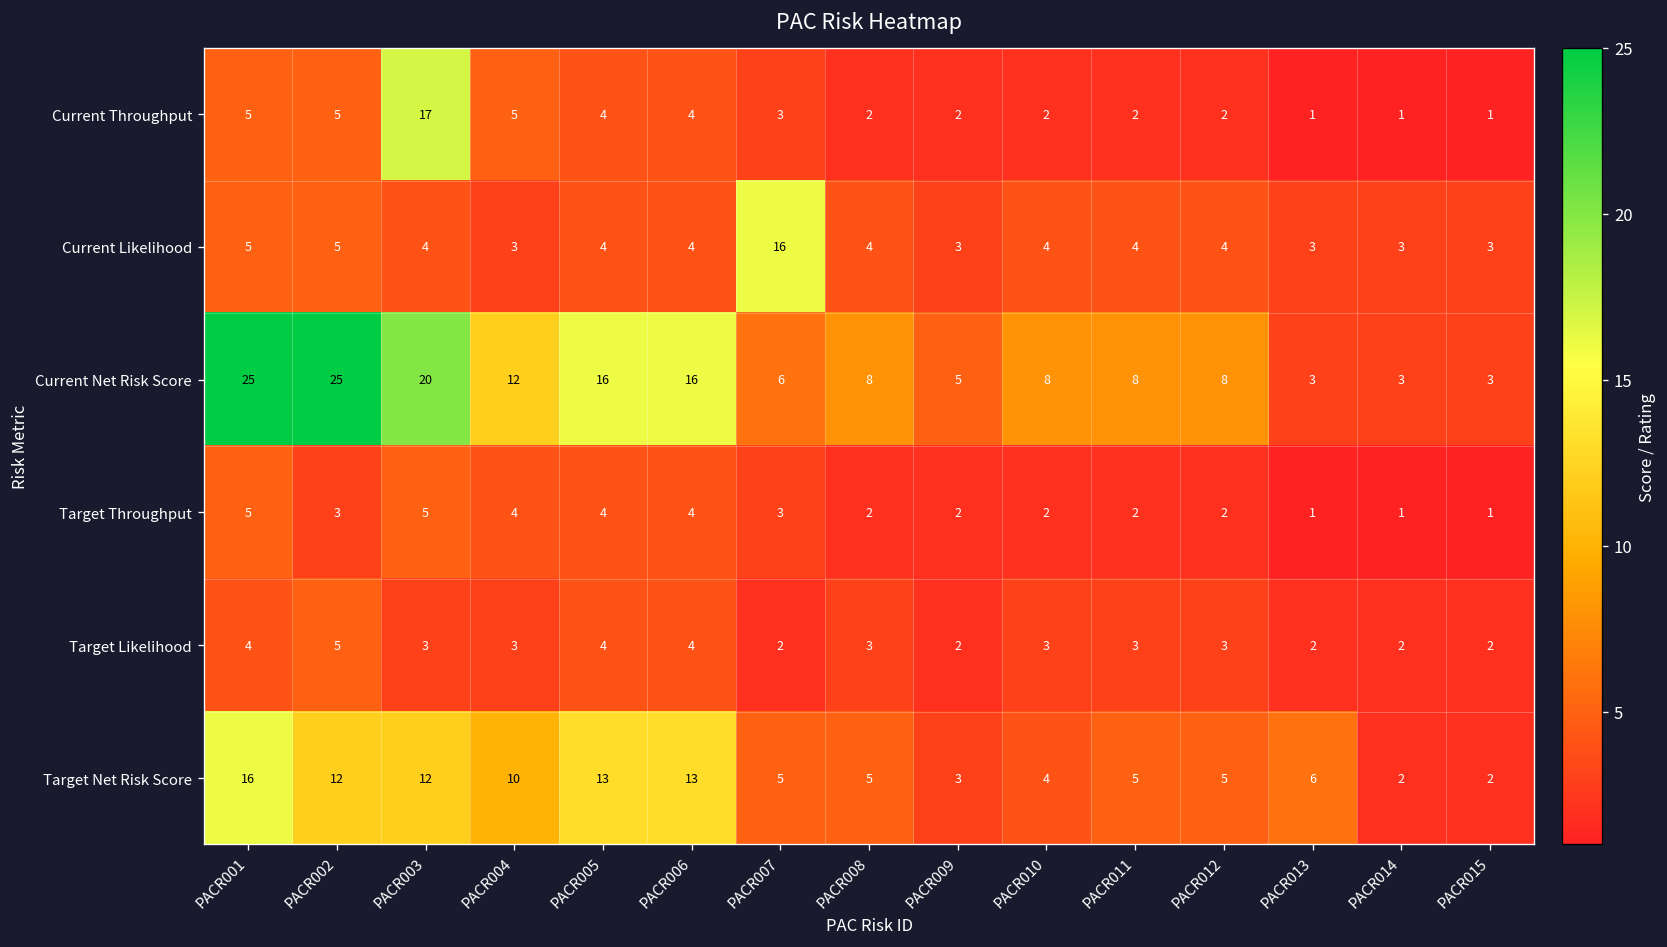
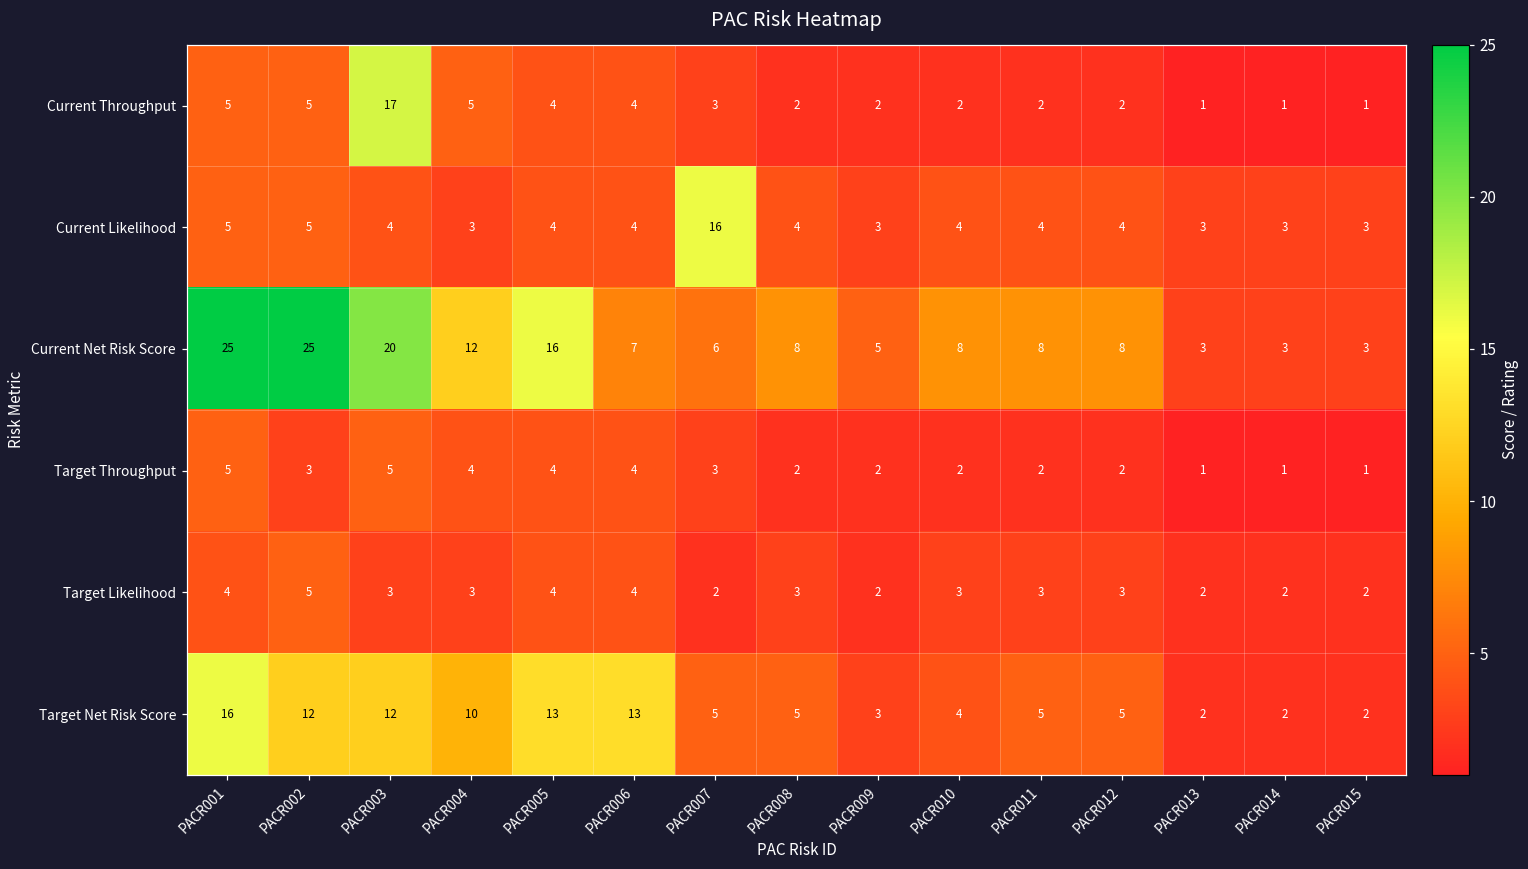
  {
    "Current Throughput": {
      "PACR001": 5,
      "PACR002": 5,
      "PACR003": 17,
      "PACR004": 5,
      "PACR005": 4,
      "PACR006": 4,
      "PACR007": 3,
      "PACR008": 2,
      "PACR009": 2,
      "PACR010": 2,
      "PACR011": 2,
      "PACR012": 2,
      "PACR013": 1,
      "PACR014": 1,
      "PACR015": 1
    },
    "Current Likelihood": {
      "PACR001": 5,
      "PACR002": 5,
      "PACR003": 4,
      "PACR004": 3,
      "PACR005": 4,
      "PACR006": 4,
      "PACR007": 16,
      "PACR008": 4,
      "PACR009": 3,
      "PACR010": 4,
      "PACR011": 4,
      "PACR012": 4,
      "PACR013": 3,
      "PACR014": 3,
      "PACR015": 3
    },
    "Current Net Risk Score": {
      "PACR001": 25,
      "PACR002": 25,
      "PACR003": 20,
      "PACR004": 12,
      "PACR005": 16,
-     "PACR006": 16,
+     "PACR006": 7,
      "PACR007": 6,
      "PACR008": 8,
      "PACR009": 5,
      "PACR010": 8,
      "PACR011": 8,
      "PACR012": 8,
      "PACR013": 3,
      "PACR014": 3,
      "PACR015": 3
    },
    "Target Throughput": {
      "PACR001": 5,
      "PACR002": 3,
      "PACR003": 5,
      "PACR004": 4,
      "PACR005": 4,
      "PACR006": 4,
      "PACR007": 3,
      "PACR008": 2,
      "PACR009": 2,
      "PACR010": 2,
      "PACR011": 2,
      "PACR012": 2,
      "PACR013": 1,
      "PACR014": 1,
      "PACR015": 1
    },
    "Target Likelihood": {
      "PACR001": 4,
      "PACR002": 5,
      "PACR003": 3,
      "PACR004": 3,
      "PACR005": 4,
      "PACR006": 4,
      "PACR007": 2,
      "PACR008": 3,
      "PACR009": 2,
      "PACR010": 3,
      "PACR011": 3,
      "PACR012": 3,
      "PACR013": 2,
      "PACR014": 2,
      "PACR015": 2
    },
    "Target Net Risk Score": {
      "PACR001": 16,
      "PACR002": 12,
      "PACR003": 12,
      "PACR004": 10,
      "PACR005": 13,
      "PACR006": 13,
      "PACR007": 5,
      "PACR008": 5,
      "PACR009": 3,
      "PACR010": 4,
      "PACR011": 5,
      "PACR012": 5,
-     "PACR013": 6,
+     "PACR013": 2,
      "PACR014": 2,
      "PACR015": 2
    }
  }
